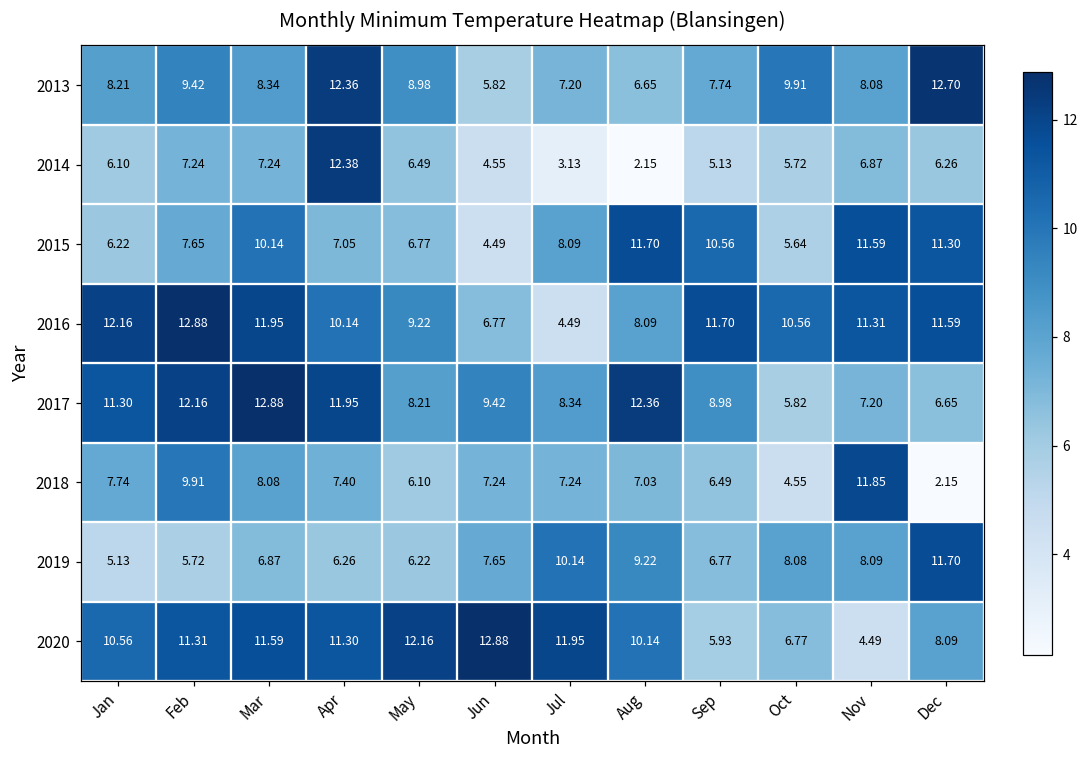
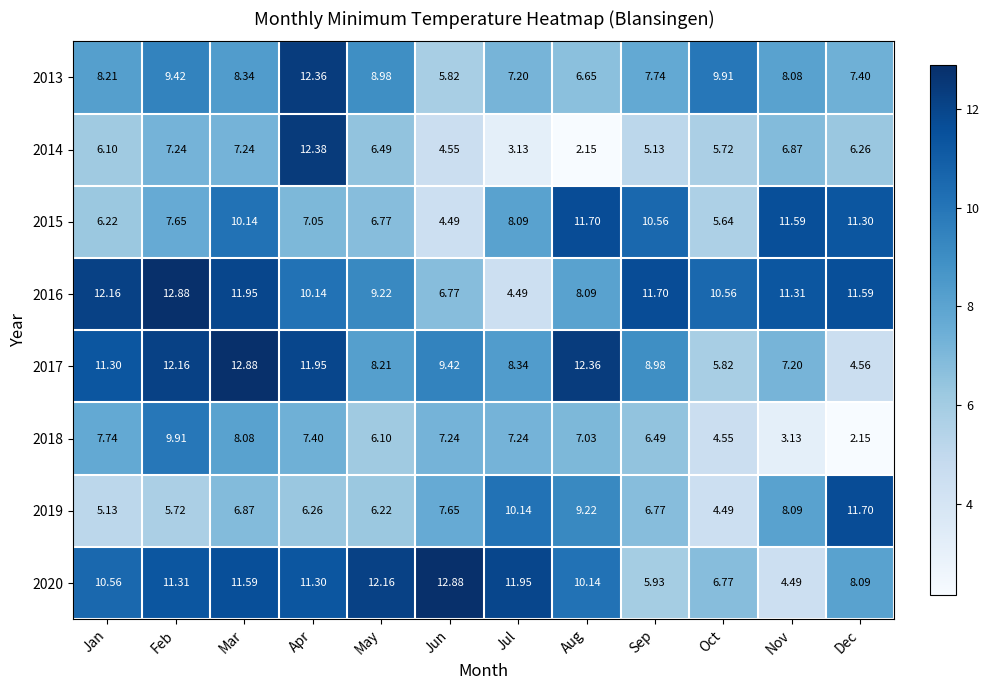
  {
    "2013": {
      "Jan": 8.21,
      "Feb": 9.42,
      "Mar": 8.34,
      "Apr": 12.36,
      "May": 8.98,
      "Jun": 5.82,
      "Jul": 7.20,
      "Aug": 6.65,
      "Sep": 7.74,
      "Oct": 9.91,
      "Nov": 8.08,
-     "Dec": 12.70
+     "Dec": 7.40
    },
    "2014": {
      "Jan": 6.10,
      "Feb": 7.24,
      "Mar": 7.24,
      "Apr": 12.38,
      "May": 6.49,
      "Jun": 4.55,
      "Jul": 3.13,
      "Aug": 2.15,
      "Sep": 5.13,
      "Oct": 5.72,
      "Nov": 6.87,
      "Dec": 6.26
    },
    "2015": {
      "Jan": 6.22,
      "Feb": 7.65,
      "Mar": 10.14,
      "Apr": 7.05,
      "May": 6.77,
      "Jun": 4.49,
      "Jul": 8.09,
      "Aug": 11.70,
      "Sep": 10.56,
      "Oct": 5.64,
      "Nov": 11.59,
      "Dec": 11.30
    },
    "2016": {
      "Jan": 12.16,
      "Feb": 12.88,
      "Mar": 11.95,
      "Apr": 10.14,
      "May": 9.22,
      "Jun": 6.77,
      "Jul": 4.49,
      "Aug": 8.09,
      "Sep": 11.70,
      "Oct": 10.56,
      "Nov": 11.31,
      "Dec": 11.59
    },
    "2017": {
      "Jan": 11.30,
      "Feb": 12.16,
      "Mar": 12.88,
      "Apr": 11.95,
      "May": 8.21,
      "Jun": 9.42,
      "Jul": 8.34,
      "Aug": 12.36,
      "Sep": 8.98,
      "Oct": 5.82,
      "Nov": 7.20,
-     "Dec": 6.65
+     "Dec": 4.56
    },
    "2018": {
      "Jan": 7.74,
      "Feb": 9.91,
      "Mar": 8.08,
      "Apr": 7.40,
      "May": 6.10,
      "Jun": 7.24,
      "Jul": 7.24,
      "Aug": 7.03,
      "Sep": 6.49,
      "Oct": 4.55,
-     "Nov": 11.85,
+     "Nov": 3.13,
      "Dec": 2.15
    },
    "2019": {
      "Jan": 5.13,
      "Feb": 5.72,
      "Mar": 6.87,
      "Apr": 6.26,
      "May": 6.22,
      "Jun": 7.65,
      "Jul": 10.14,
      "Aug": 9.22,
      "Sep": 6.77,
-     "Oct": 8.08,
+     "Oct": 4.49,
      "Nov": 8.09,
      "Dec": 11.70
    },
    "2020": {
      "Jan": 10.56,
      "Feb": 11.31,
      "Mar": 11.59,
      "Apr": 11.30,
      "May": 12.16,
      "Jun": 12.88,
      "Jul": 11.95,
      "Aug": 10.14,
      "Sep": 5.93,
      "Oct": 6.77,
      "Nov": 4.49,
      "Dec": 8.09
    }
  }
